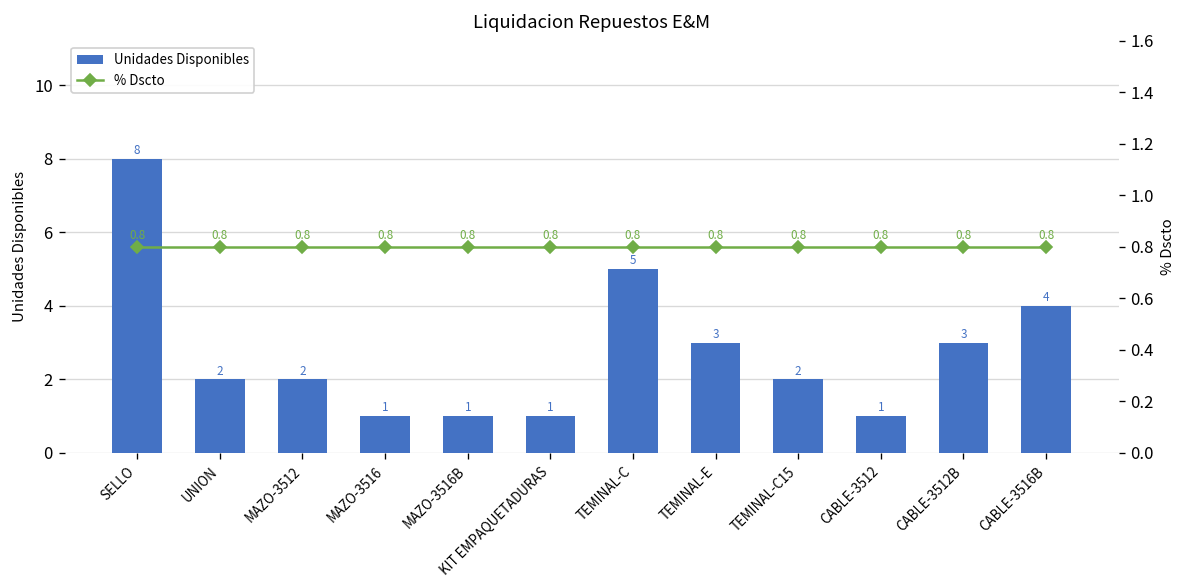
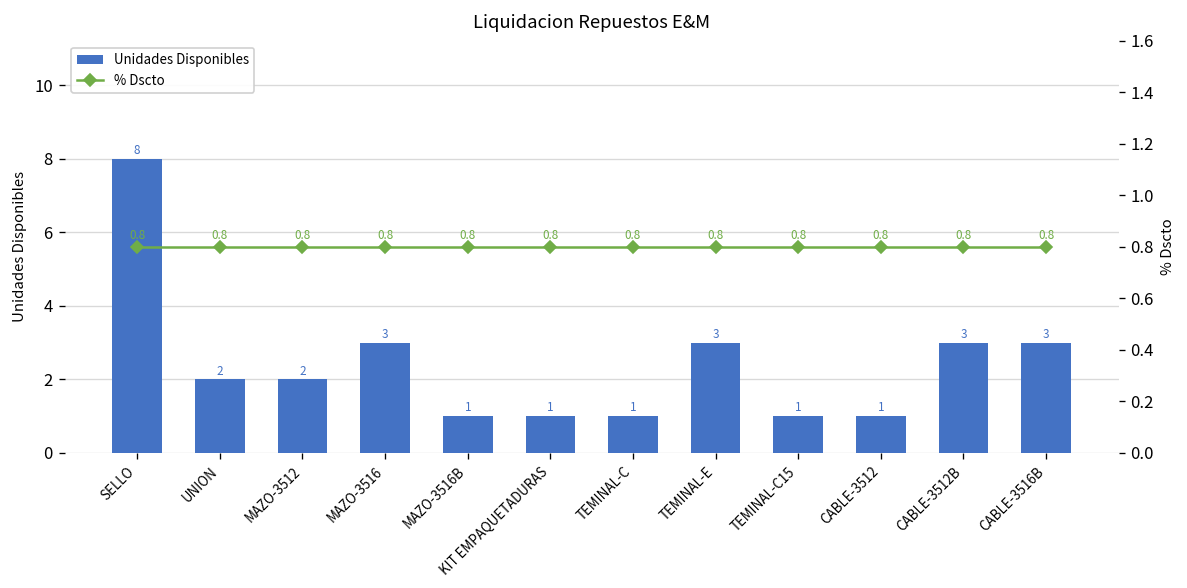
  {
    "Unidades Disponibles": {
      "SELLO": 8,
      "UNION": 2,
      "MAZO-3512": 2,
-     "MAZO-3516": 1,
+     "MAZO-3516": 3,
      "MAZO-3516B": 1,
      "KIT EMPAQUETADURAS": 1,
-     "TEMINAL-C": 5,
+     "TEMINAL-C": 1,
      "TEMINAL-E": 3,
-     "TEMINAL-C15": 2,
+     "TEMINAL-C15": 1,
      "CABLE-3512": 1,
      "CABLE-3512B": 3,
-     "CABLE-3516B": 4
+     "CABLE-3516B": 3
    },
    "% Dscto": {
      "SELLO": 0.8,
      "UNION": 0.8,
      "MAZO-3512": 0.8,
      "MAZO-3516": 0.8,
      "MAZO-3516B": 0.8,
      "KIT EMPAQUETADURAS": 0.8,
      "TEMINAL-C": 0.8,
      "TEMINAL-E": 0.8,
      "TEMINAL-C15": 0.8,
      "CABLE-3512": 0.8,
      "CABLE-3512B": 0.8,
      "CABLE-3516B": 0.8
    }
  }
